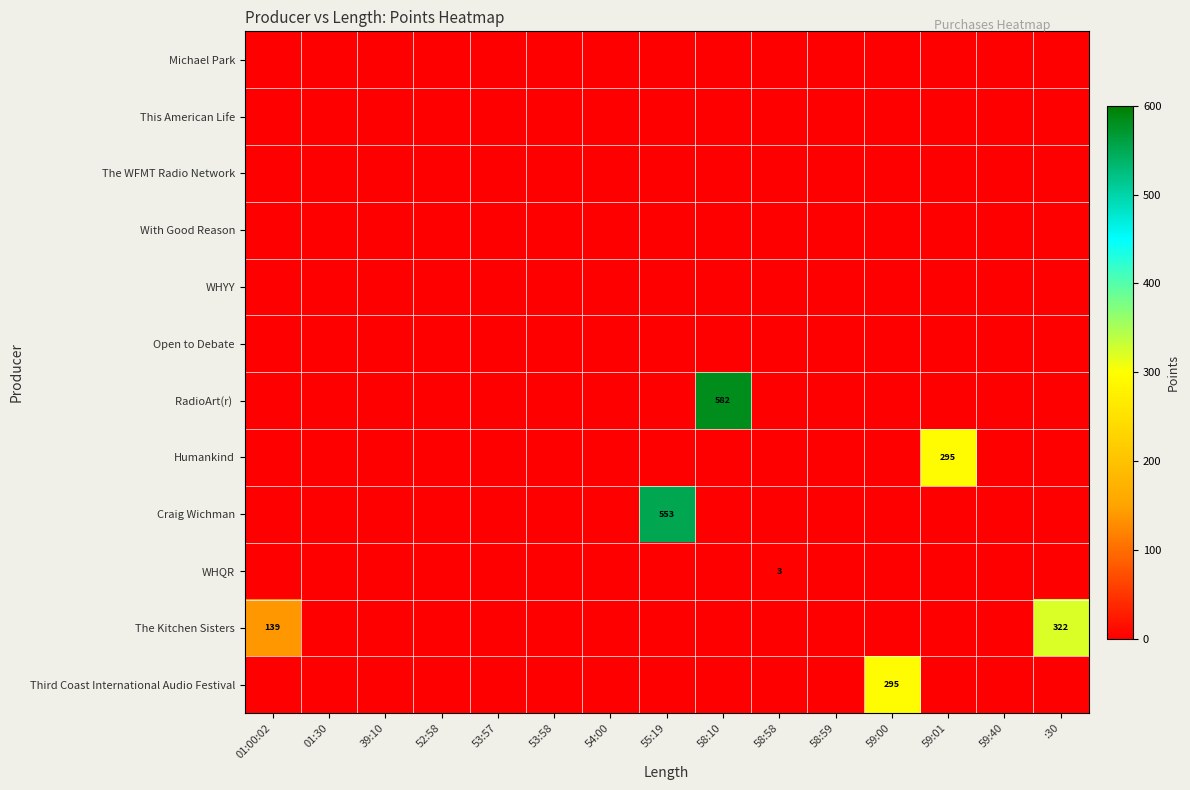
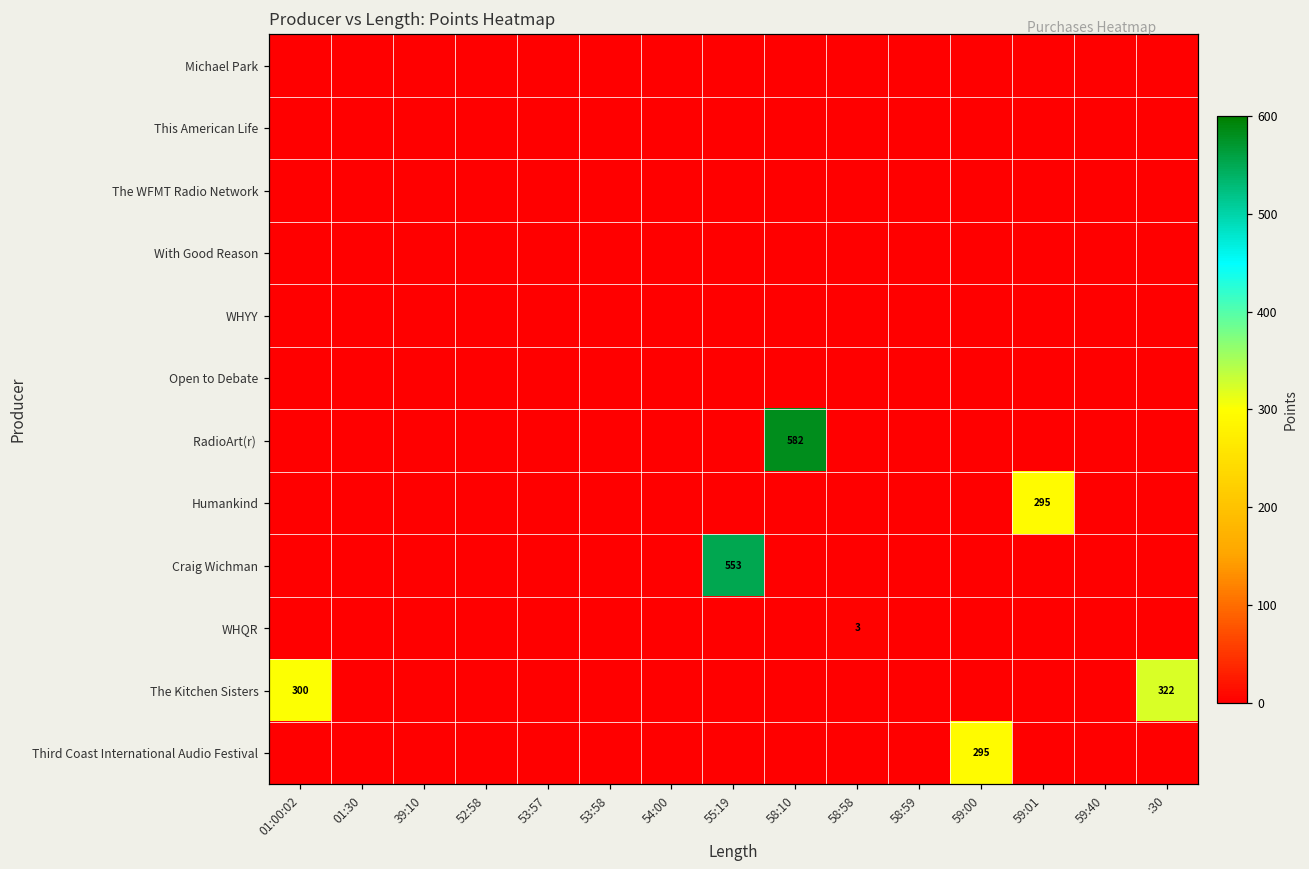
  {
    "RadioArt(r)": {
      "58:10": 582
    },
    "Humankind": {
      "59:01": 295
    },
    "Craig Wichman": {
      "55:19": 553
    },
    "WHQR": {
      "58:58": 3
    },
    "The Kitchen Sisters": {
-     "01:00:02": 139,
+     "01:00:02": 300,
      ":30": 322
    },
    "Third Coast International Audio Festival": {
      "59:00": 295
    }
  }
